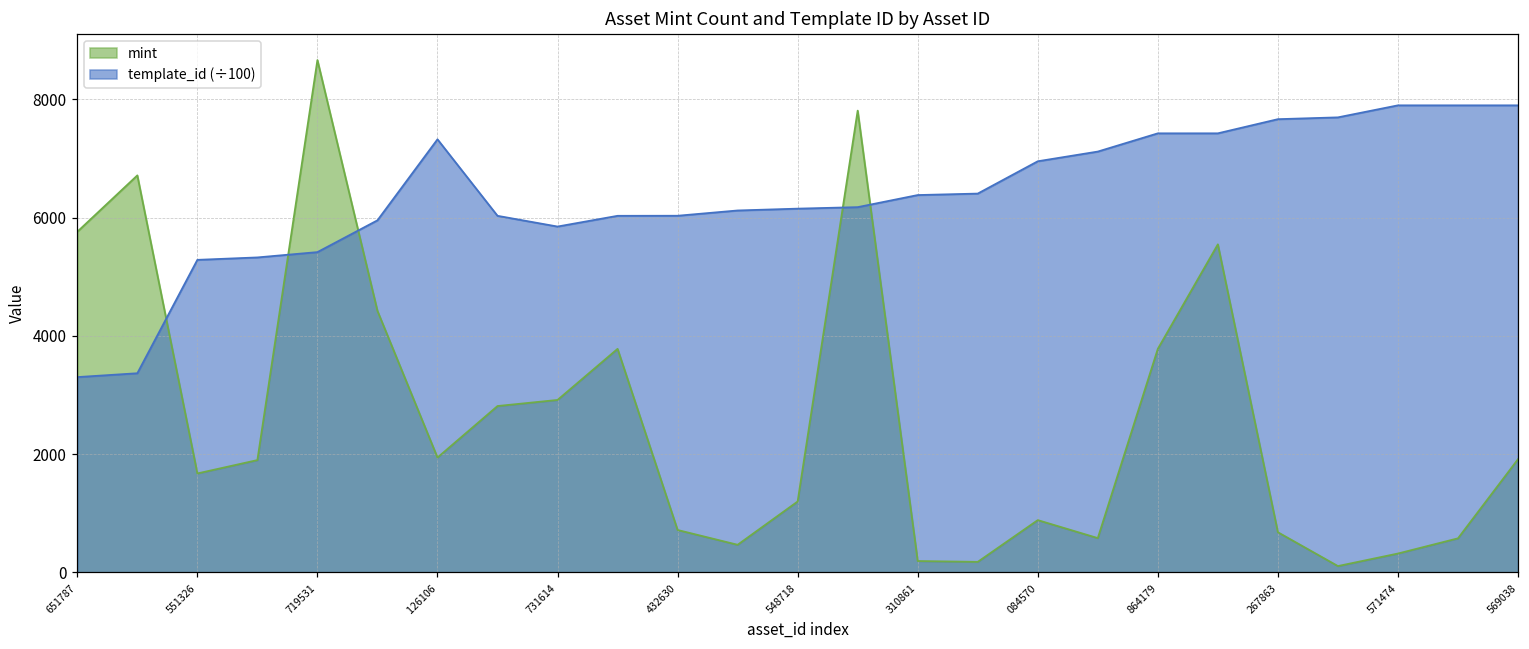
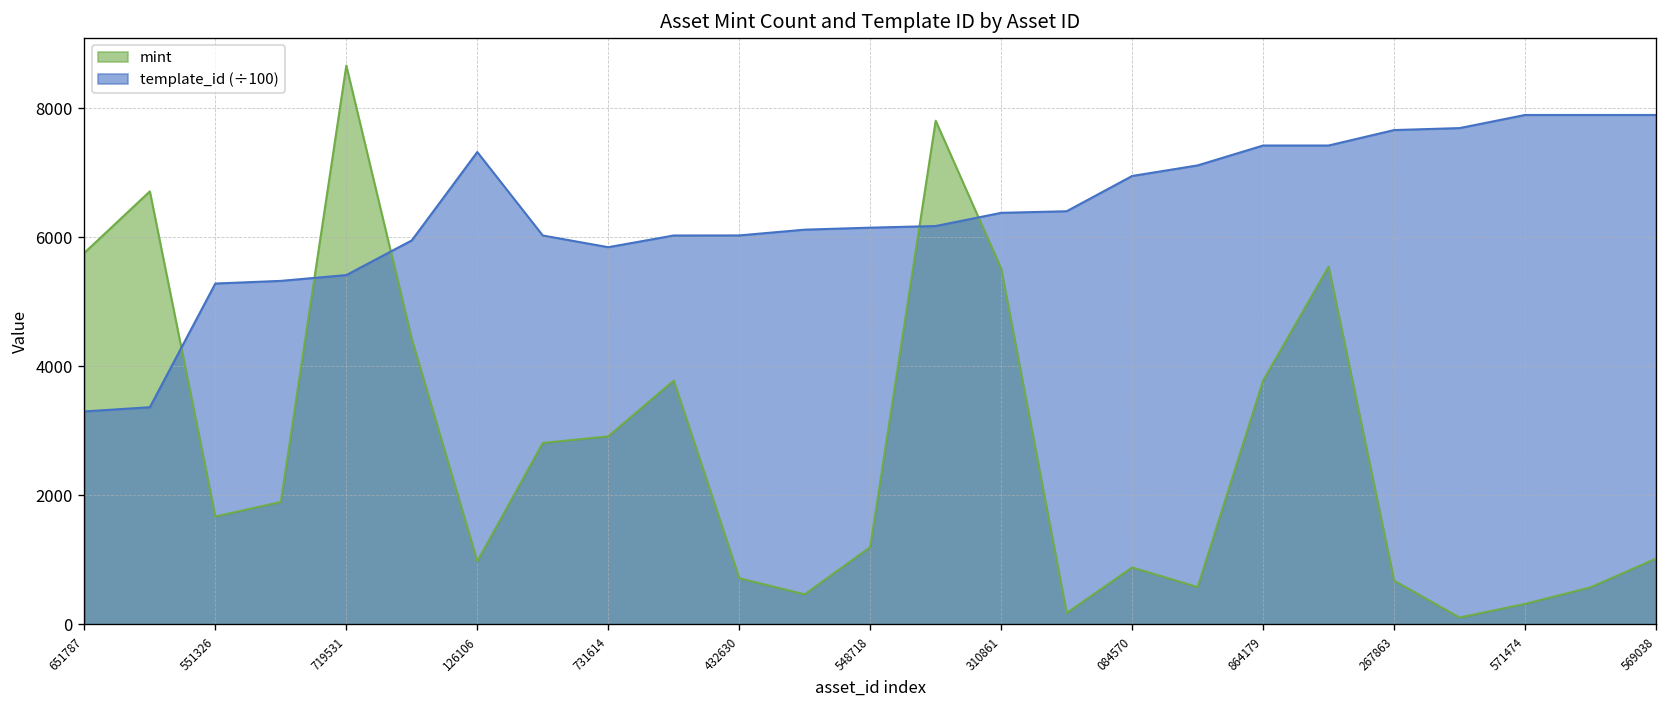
  {
    "mint": {
      "651787": 5800,
      "551326": 1700,
      "719531": 8700,
-     "126106": 1900,
+     "126106": 1000,
      "731614": 2900,
      "432630": 700,
      "548718": 1200,
-     "310861": 200,
+     "310861": 5500,
      "084570": 900,
      "864179": 3800,
      "267863": 700,
      "571474": 300,
-     "569038": 1900
+     "569038": 1000
    },
    "template_id (÷100)": {
      "651787": 3300,
      "551326": 5300,
      "719531": 5400,
      "126106": 7300,
      "731614": 5800,
      "432630": 6000,
      "548718": 6100,
      "310861": 6400,
      "084570": 7000,
      "864179": 7400,
      "267863": 7700,
      "571474": 7900,
      "569038": 7900
    }
  }
